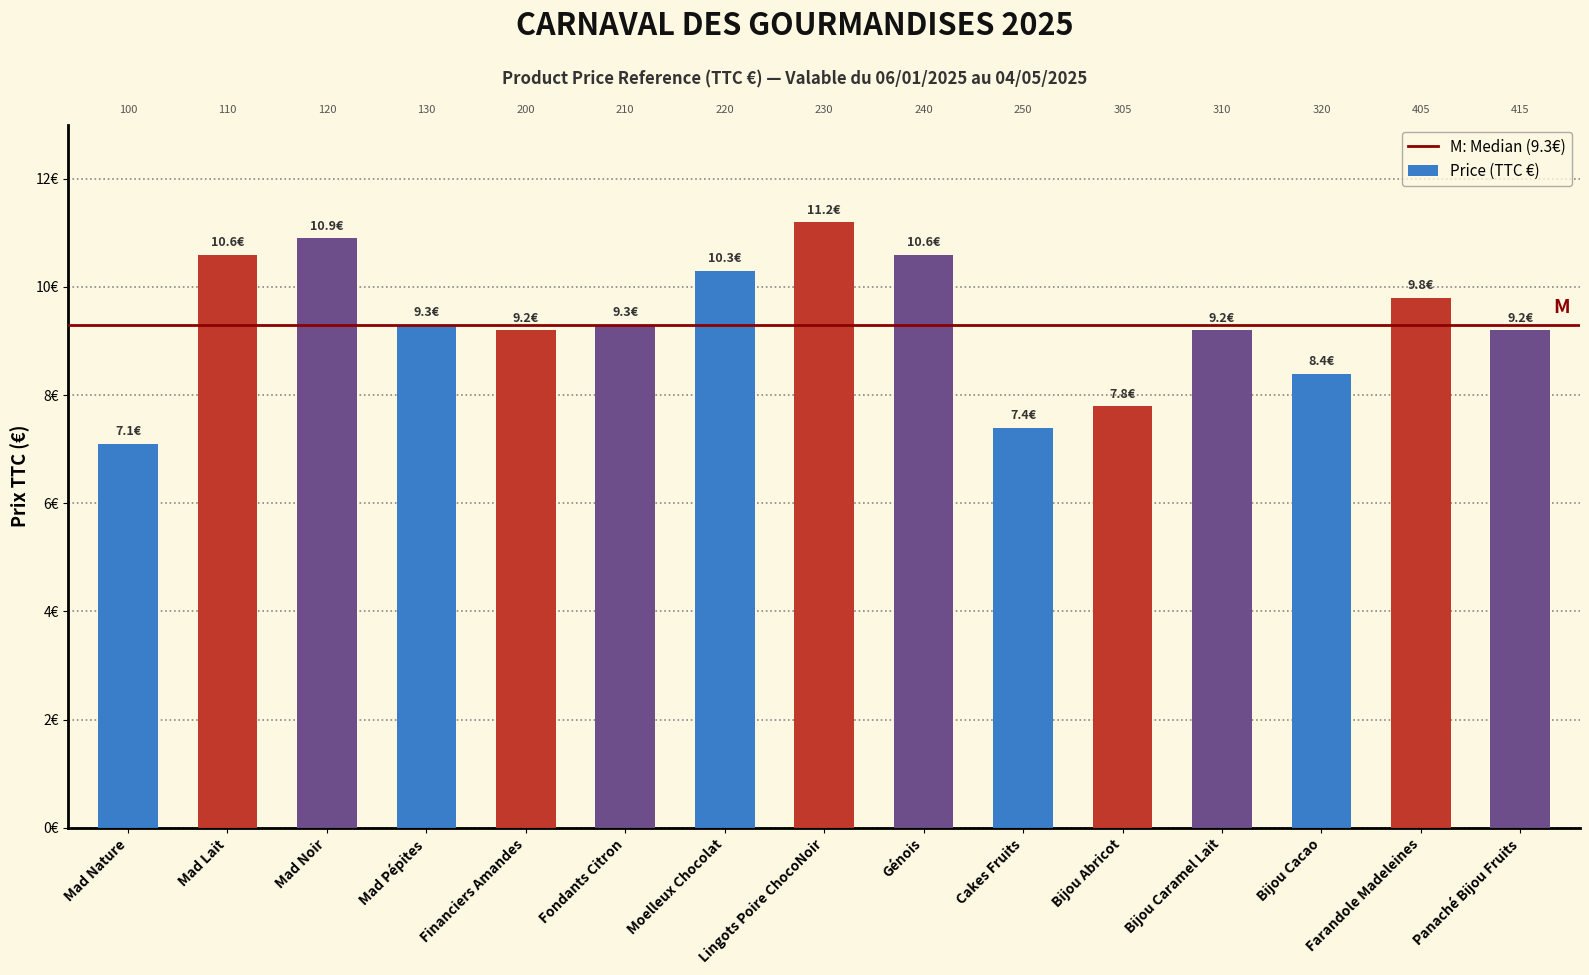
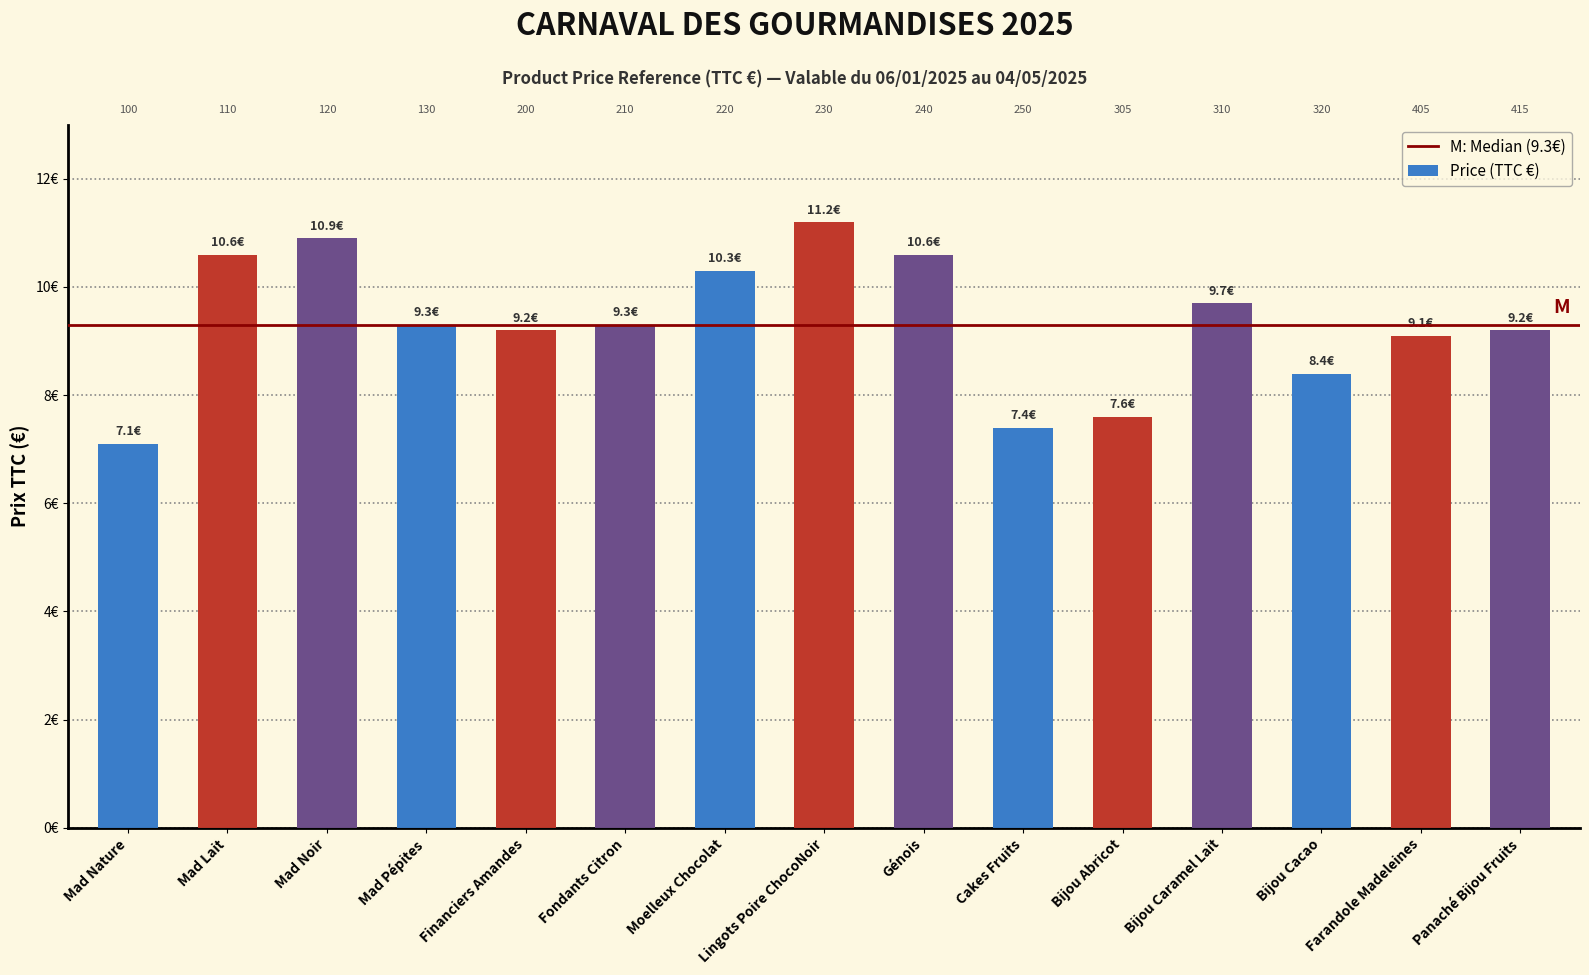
  {
    "Mad Nature": "7.1€",
    "Mad Lait": "10.6€",
    "Mad Noir": "10.9€",
    "Mad Pépites": "9.3€",
    "Financiers Amandes": "9.2€",
    "Fondants Citron": "9.3€",
    "Moelleux Chocolat": "10.3€",
    "Lingots Poire ChocoNoir": "11.2€",
    "Génois": "10.6€",
    "Cakes Fruits": "7.4€",
-   "Bijou Abricot": "7.8€",
-   "Bijou Caramel Lait": "9.2€",
+   "Bijou Abricot": "7.6€",
+   "Bijou Caramel Lait": "9.7€",
    "Bijou Cacao": "8.4€",
-   "Farandole Madeleines": "9.8€",
+   "Farandole Madeleines": "9.1€",
    "Panaché Bijou Fruits": "9.2€"
  }
